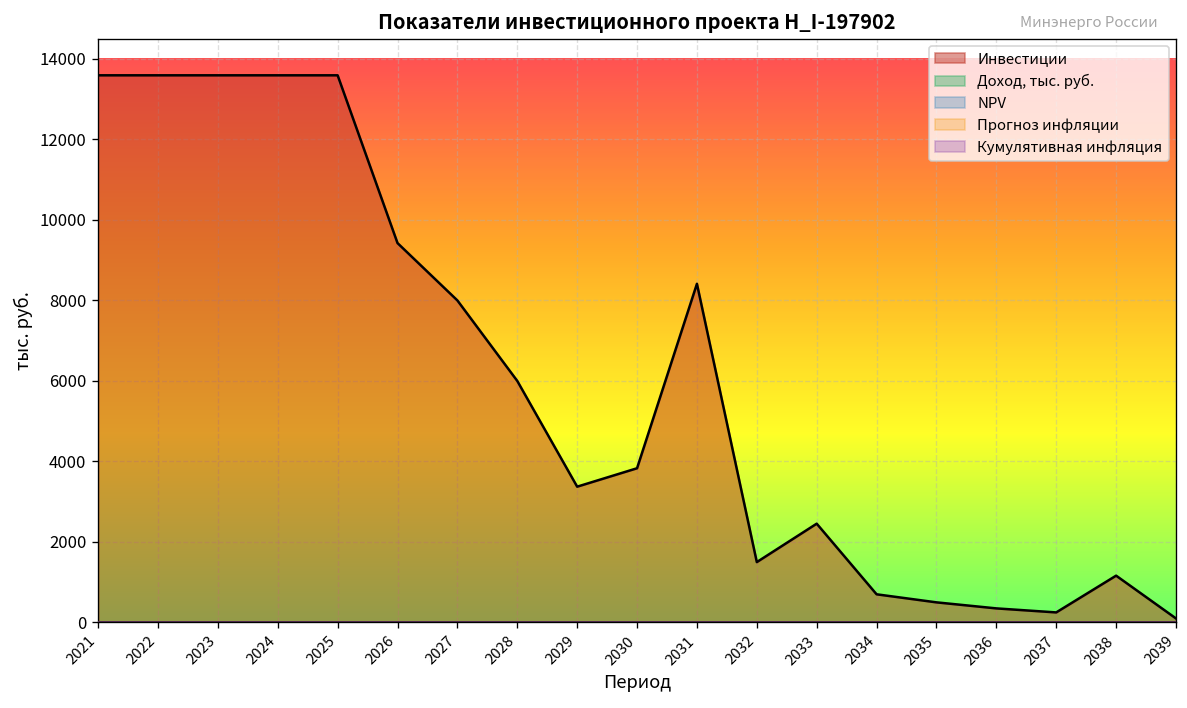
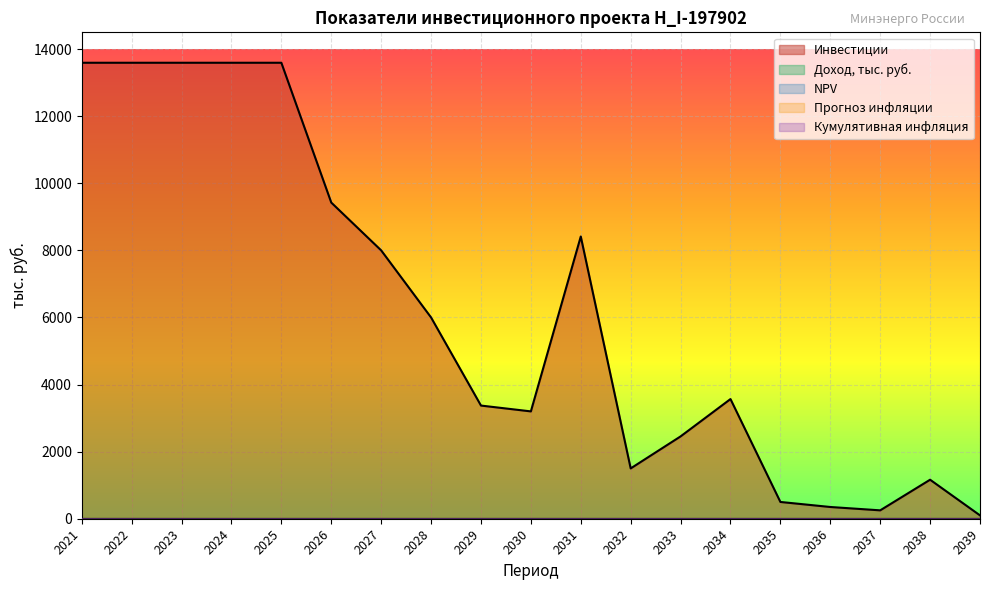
  {
    "Инвестиции": {
      "2021": 13600,
      "2022": 13600,
      "2023": 13600,
      "2024": 13600,
      "2025": 13600,
      "2026": 9400,
      "2027": 8000,
      "2028": 6000,
      "2029": 3400,
-     "2030": 3800,
+     "2030": 3200,
      "2031": 8400,
      "2032": 1500,
      "2033": 2500,
-     "2034": 700,
+     "2034": 3600,
      "2035": 500,
      "2036": 400,
      "2037": 300,
      "2038": 1200,
      "2039": 100
    },
    "Кумулятивная инфляция": {
      "2021": 0,
      "2022": 0,
      "2023": 0,
      "2024": 0,
      "2025": 0,
      "2026": 0,
      "2027": 0,
      "2028": 0,
      "2029": 0,
      "2030": 0,
      "2031": 0,
      "2032": 0,
      "2033": 0,
      "2034": 0,
      "2035": 0,
      "2036": 0,
      "2037": 0,
      "2038": 0,
      "2039": 0
    }
  }
